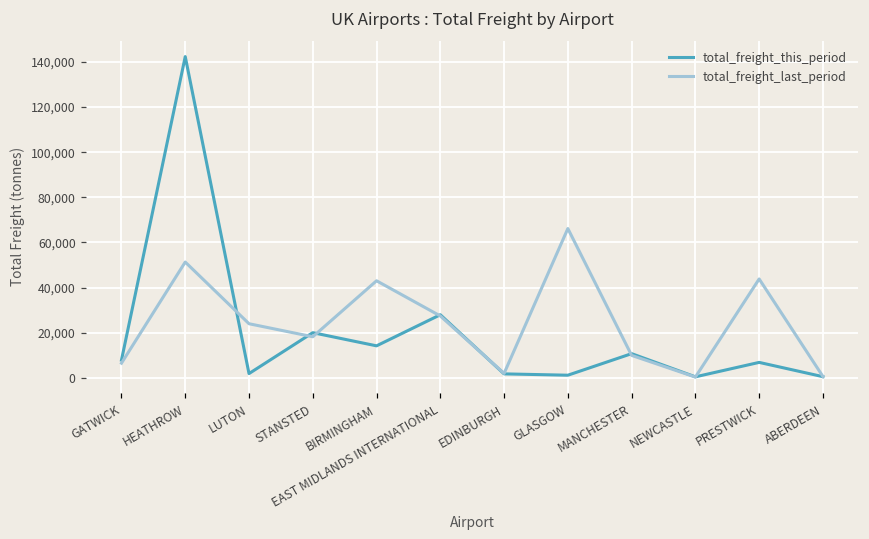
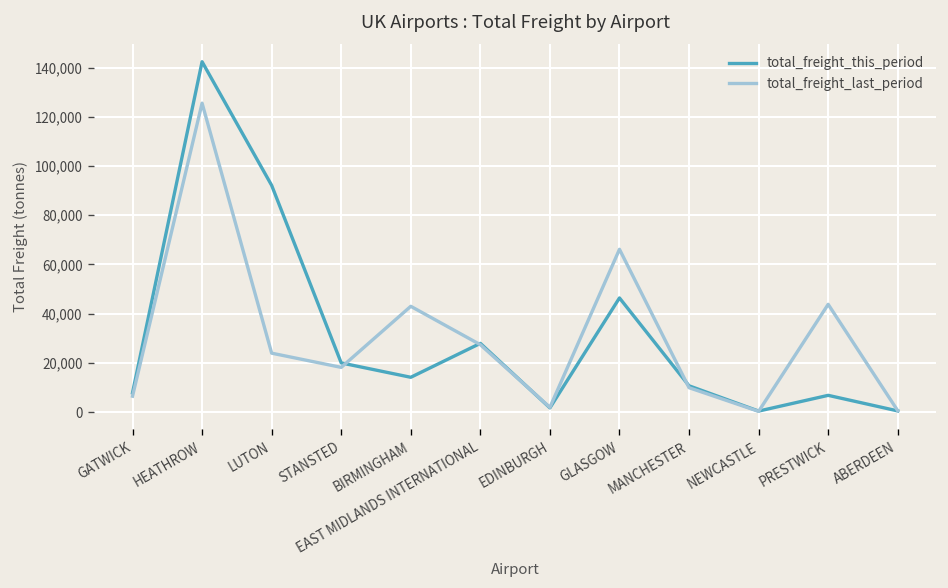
  {
    "total_freight_this_period": {
      "GATWICK": "8,000",
      "HEATHROW": "142,000",
-     "LUTON": "2,000",
+     "LUTON": "92,000",
      "STANSTED": "20,000",
      "BIRMINGHAM": "14,000",
-     "GLASGOW": "1,000",
+     "GLASGOW": "46,000",
      "PRESTWICK": "7,000"
    },
    "total_freight_last_period": {
      "GATWICK": "6,000",
-     "HEATHROW": "51,000",
+     "HEATHROW": "126,000",
      "LUTON": "24,000",
      "STANSTED": "18,000",
      "BIRMINGHAM": "43,000",
      "GLASGOW": "66,000",
      "PRESTWICK": "44,000"
    }
  }
